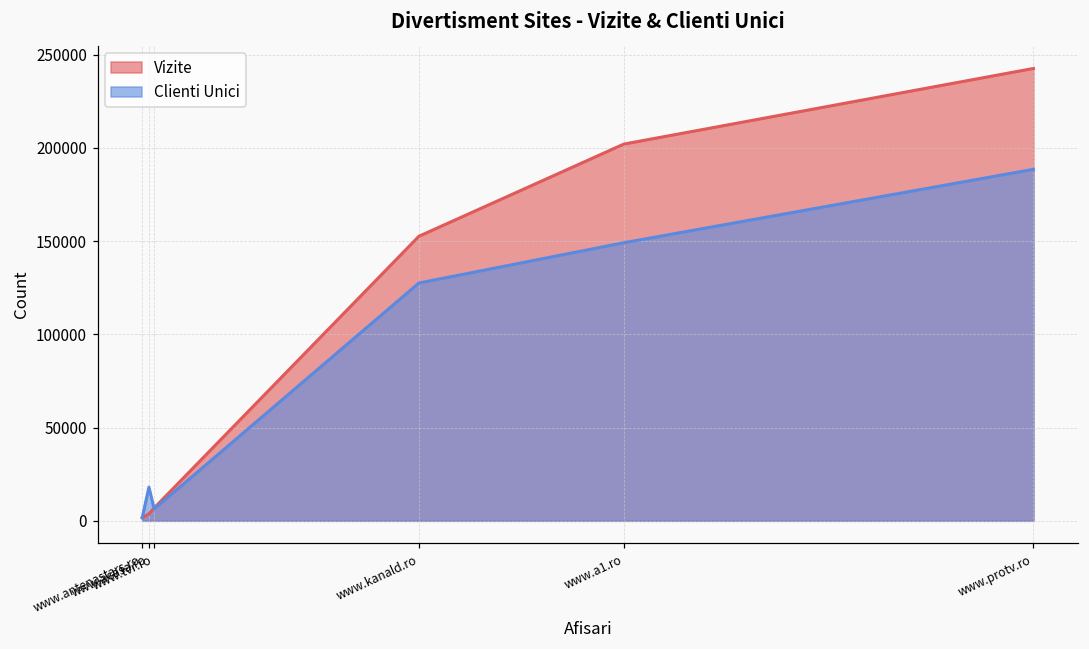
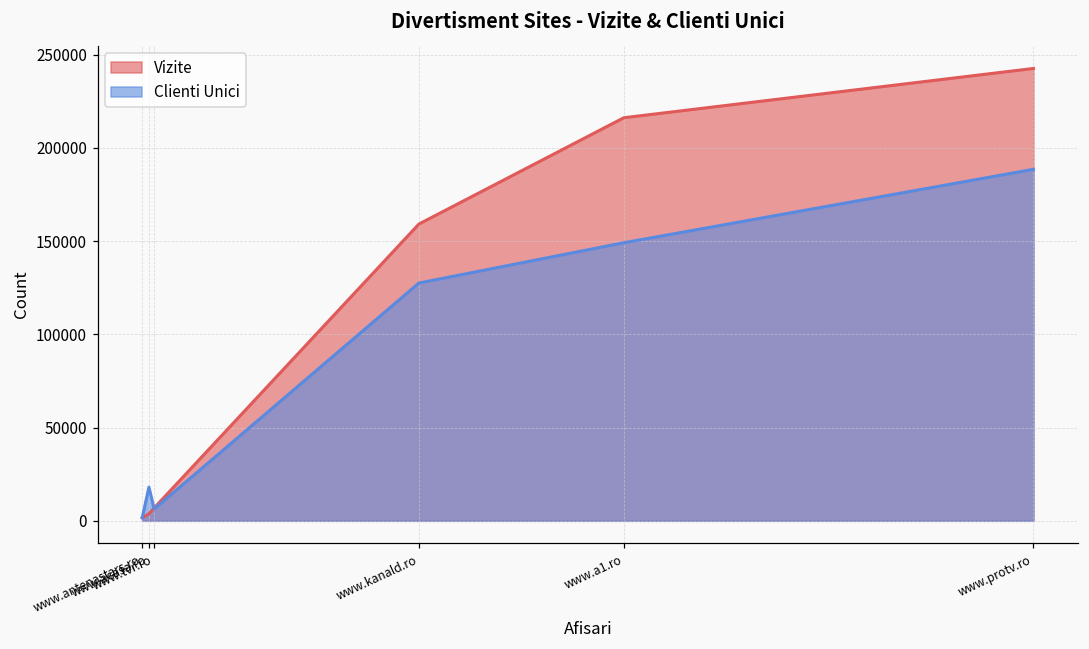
  {
    "Vizite": {
      "www.acasa.ro": 4000,
-     "www.kanald.ro": 153000,
-     "www.a1.ro": 202000,
+     "www.kanald.ro": 159000,
+     "www.a1.ro": 216000,
      "www.protv.ro": 243000
    },
    "Clienti Unici": {
      "www.acasa.ro": 18000,
      "www.kanald.ro": 128000,
      "www.a1.ro": 149000,
      "www.protv.ro": 188000
    }
  }
